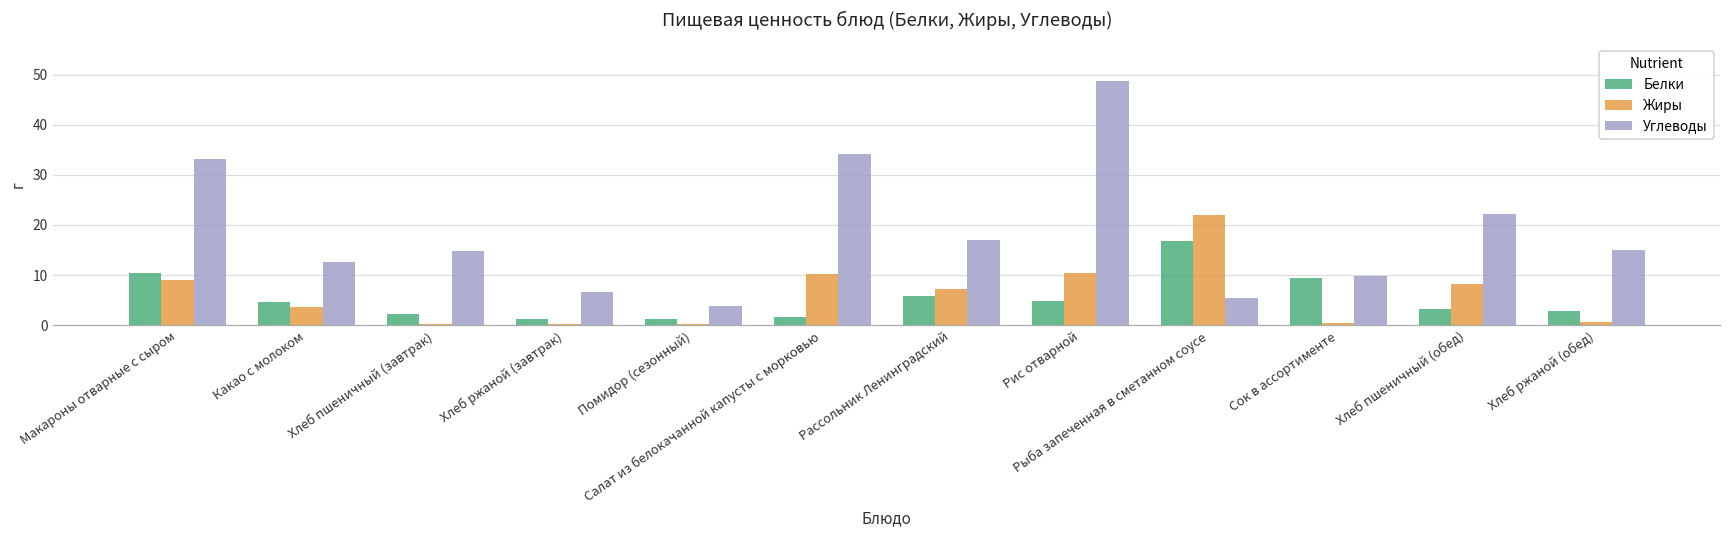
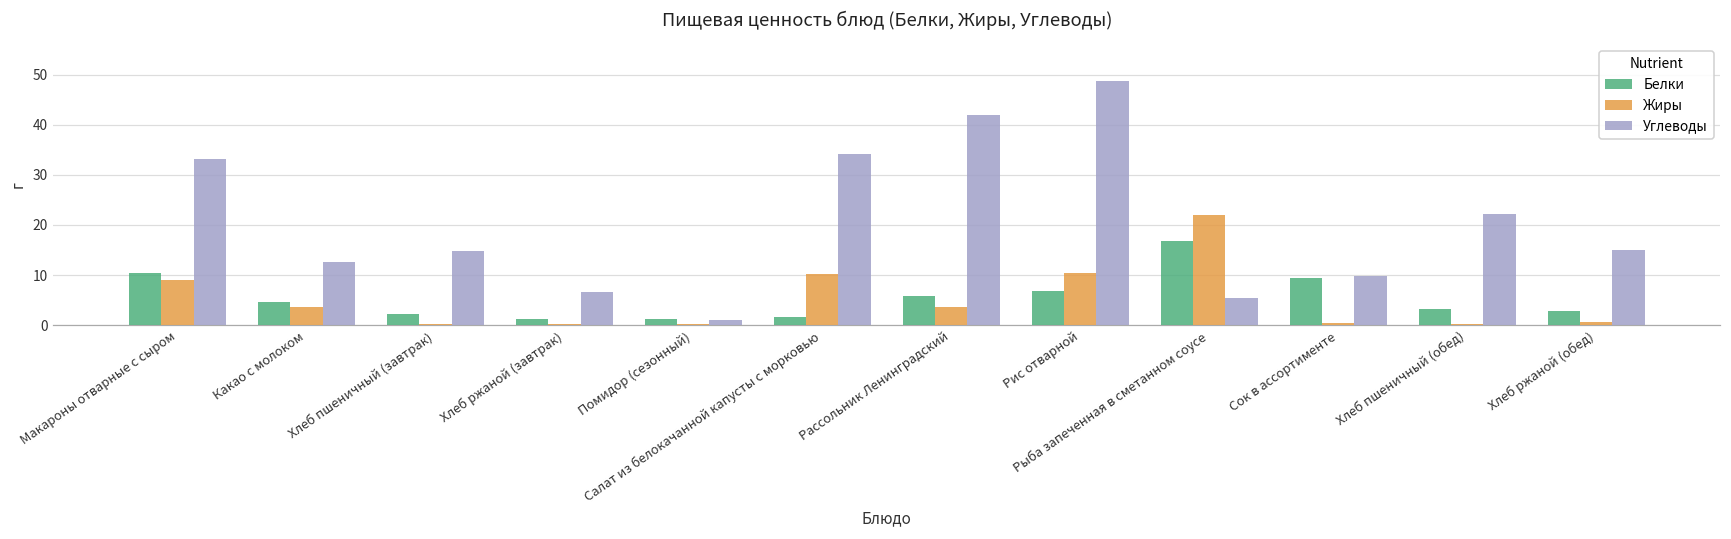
  {
    "Белки": {
      "Макароны отварные с сыром": 11,
      "Какао с молоком": 5,
      "Хлеб пшеничный (завтрак)": 2,
      "Хлеб ржаной (завтрак)": 1,
      "Помидор (сезонный)": 1,
      "Салат из белокачанной капусты с морковью": 2,
      "Рассольник Ленинградский": 6,
-     "Рис отварной": 5,
+     "Рис отварной": 7,
      "Рыба запеченная в сметанном соусе": 17,
      "Сок в ассортименте": 10,
      "Хлеб пшеничный (обед)": 3,
      "Хлеб ржаной (обед)": 3
    },
    "Жиры": {
      "Макароны отварные с сыром": 9,
      "Какао с молоком": 4,
      "Салат из белокачанной капусты с морковью": 10,
-     "Рассольник Ленинградский": 7,
+     "Рассольник Ленинградский": 4,
      "Рис отварной": 10,
      "Рыба запеченная в сметанном соусе": 22,
-     "Хлеб пшеничный (обед)": 8,
+     "Хлеб пшеничный (обед)": 0,
      "Хлеб ржаной (обед)": 1
    },
    "Углеводы": {
      "Макароны отварные с сыром": 33,
      "Какао с молоком": 13,
      "Хлеб пшеничный (завтрак)": 15,
      "Хлеб ржаной (завтрак)": 7,
-     "Помидор (сезонный)": 4,
+     "Помидор (сезонный)": 1,
      "Салат из белокачанной капусты с морковью": 34,
-     "Рассольник Ленинградский": 17,
+     "Рассольник Ленинградский": 42,
      "Рис отварной": 49,
      "Рыба запеченная в сметанном соусе": 6,
      "Сок в ассортименте": 10,
      "Хлеб пшеничный (обед)": 22,
      "Хлеб ржаной (обед)": 15
    }
  }
